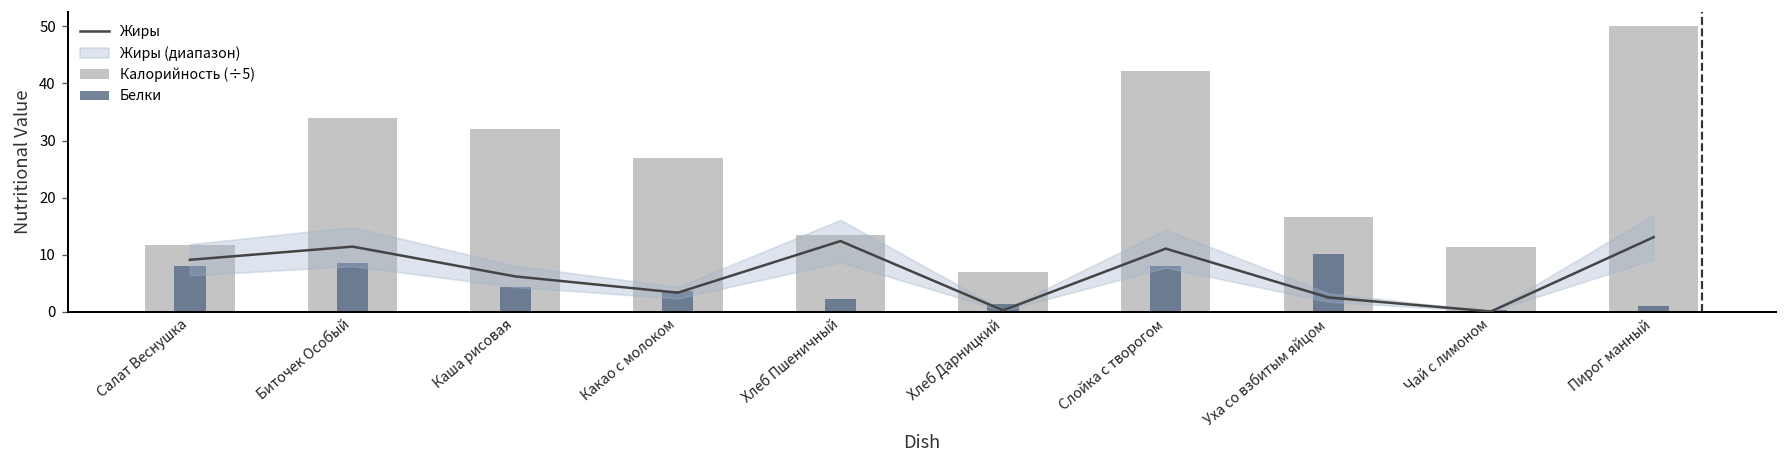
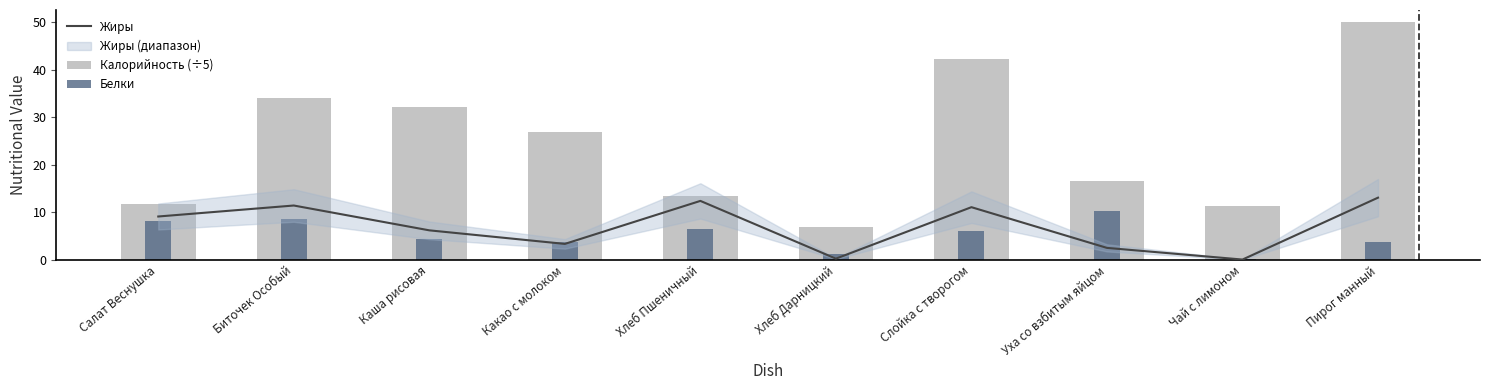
  {
    "Жиры": {
      "Салат Веснушка": 9,
      "Биточек Особый": 11,
      "Каша рисовая": 6,
      "Какао с молоком": 3,
      "Хлеб Пшеничный": 12,
      "Слойка с творогом": 11,
      "Уха со взбитым яйцом": 3,
      "Пирог манный": 13
    },
    "Белки": {
-     "Хлеб Пшеничный": 2,
-     "Слойка с творогом": 8,
-     "Пирог манный": 1
+     "Хлеб Пшеничный": 7,
+     "Слойка с творогом": 6,
+     "Пирог манный": 4
    }
  }
